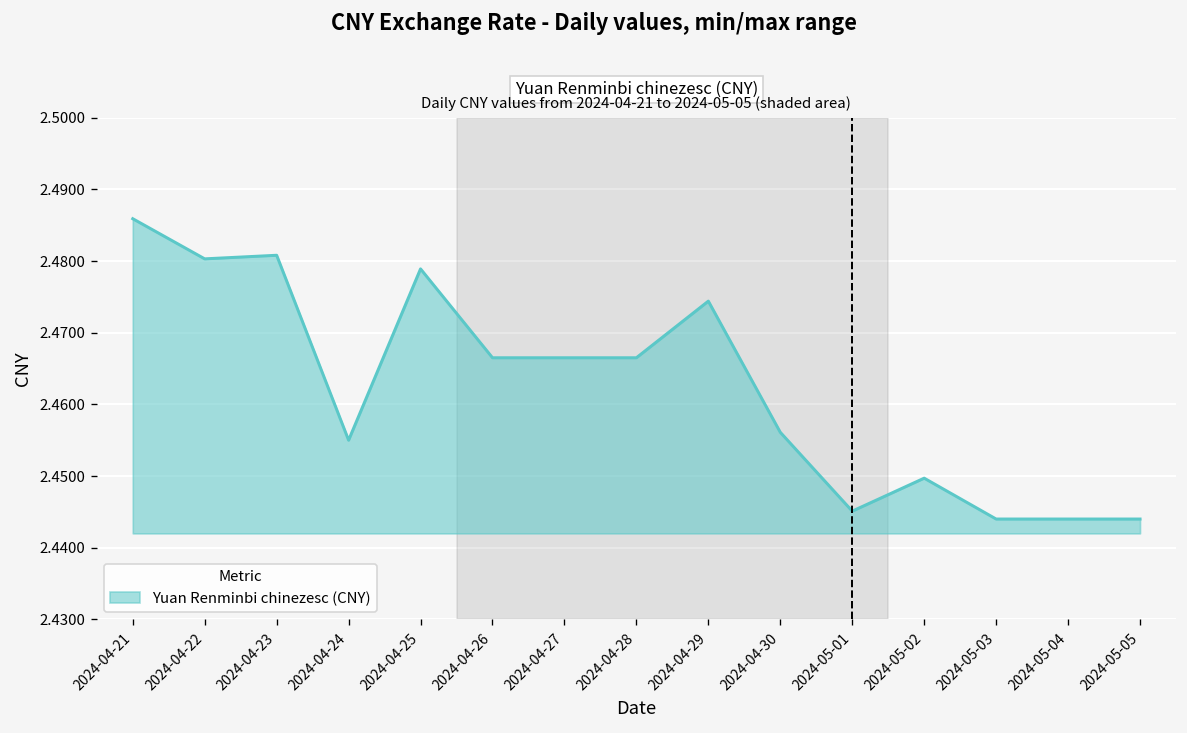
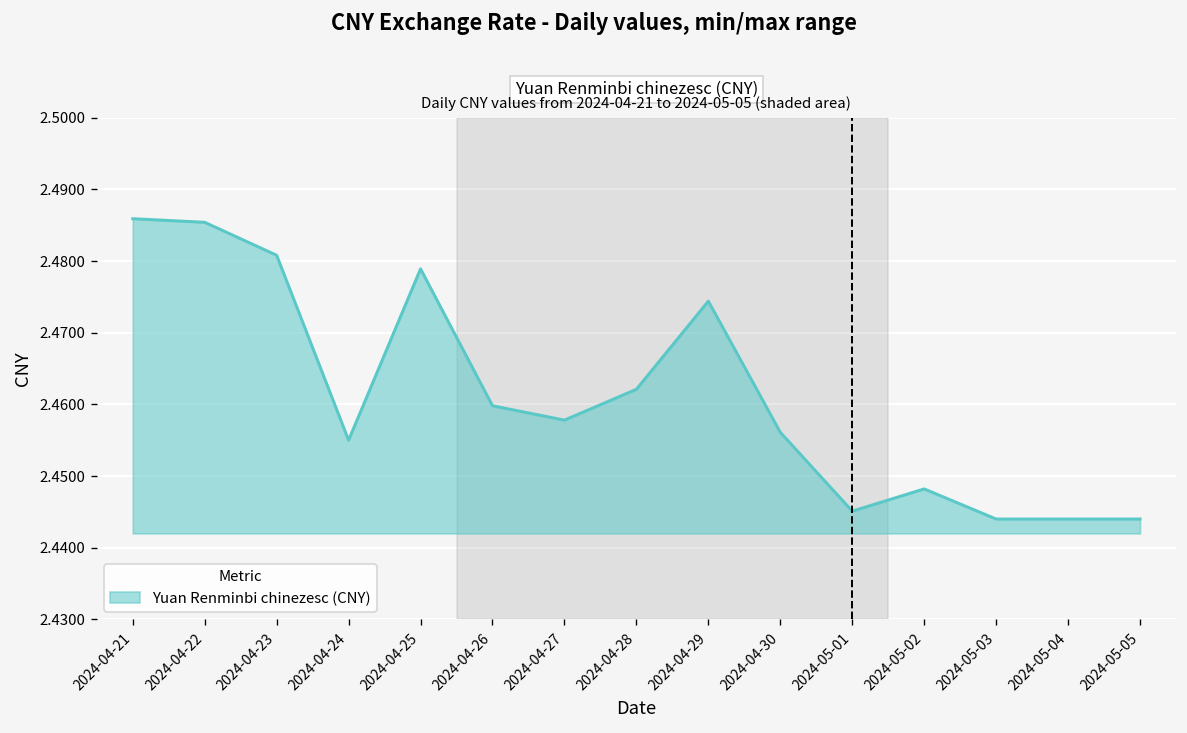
  {
    "2024-04-21": 2.486,
-   "2024-04-22": 2.480,
+   "2024-04-22": 2.485,
    "2024-04-23": 2.481,
    "2024-04-24": 2.455,
    "2024-04-25": 2.479,
-   "2024-04-26": 2.467,
-   "2024-04-27": 2.467,
-   "2024-04-28": 2.467,
+   "2024-04-26": 2.460,
+   "2024-04-27": 2.458,
+   "2024-04-28": 2.462,
    "2024-04-29": 2.474,
    "2024-04-30": 2.456,
    "2024-05-01": 2.445,
-   "2024-05-02": 2.450,
+   "2024-05-02": 2.448,
    "2024-05-03": 2.444,
    "2024-05-04": 2.444,
    "2024-05-05": 2.444
  }
